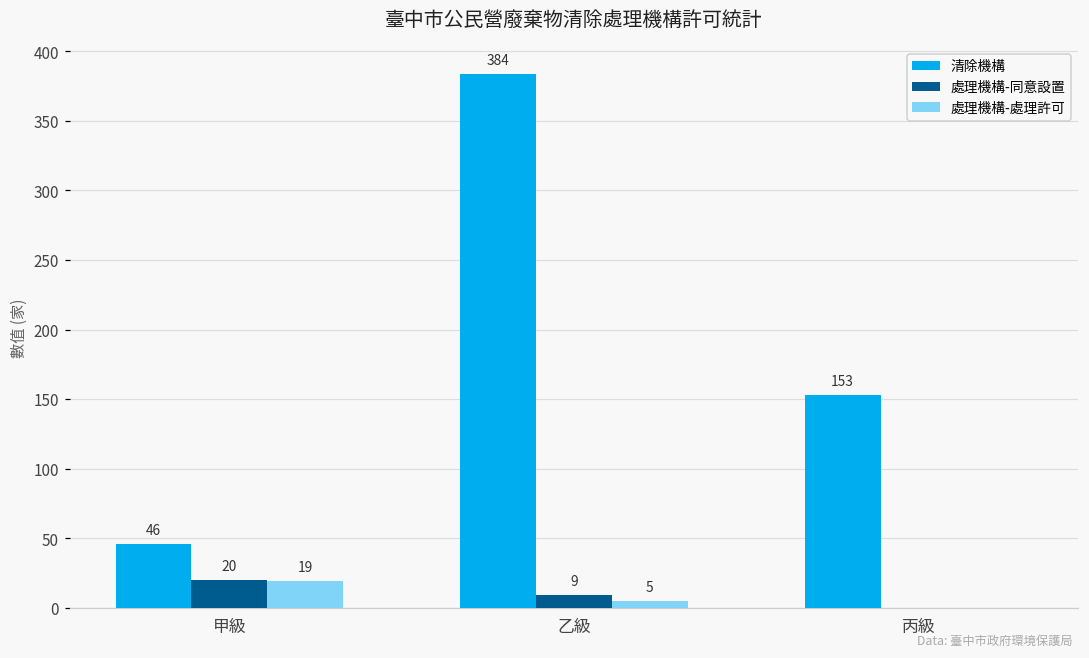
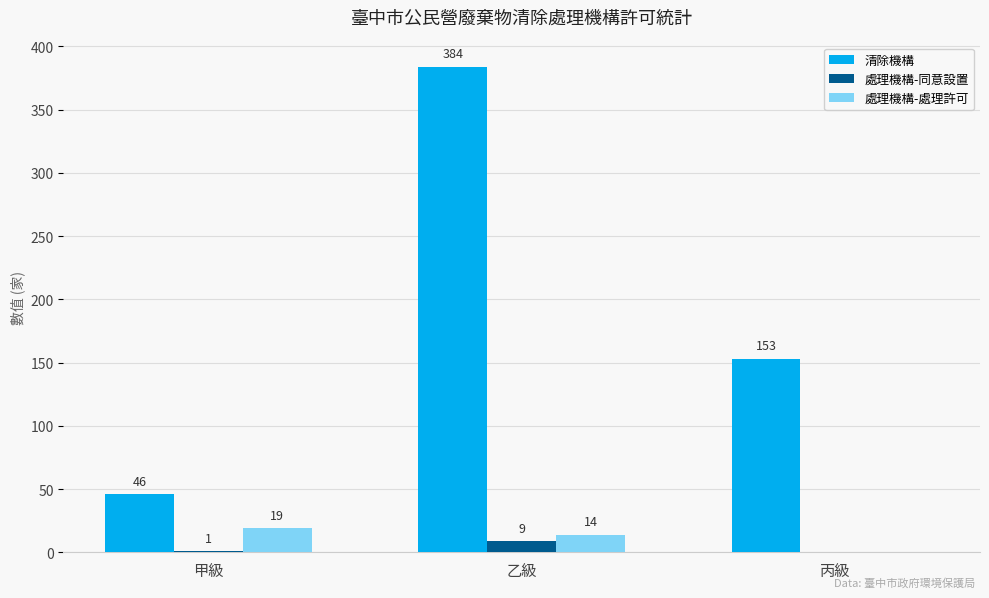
  {
    "清除機構": {
      "甲級": 46,
      "乙級": 384,
      "丙級": 153
    },
    "處理機構-同意設置": {
-     "甲級": 20,
+     "甲級": 1,
      "乙級": 9
    },
    "處理機構-處理許可": {
      "甲級": 19,
-     "乙級": 5
+     "乙級": 14
    }
  }
